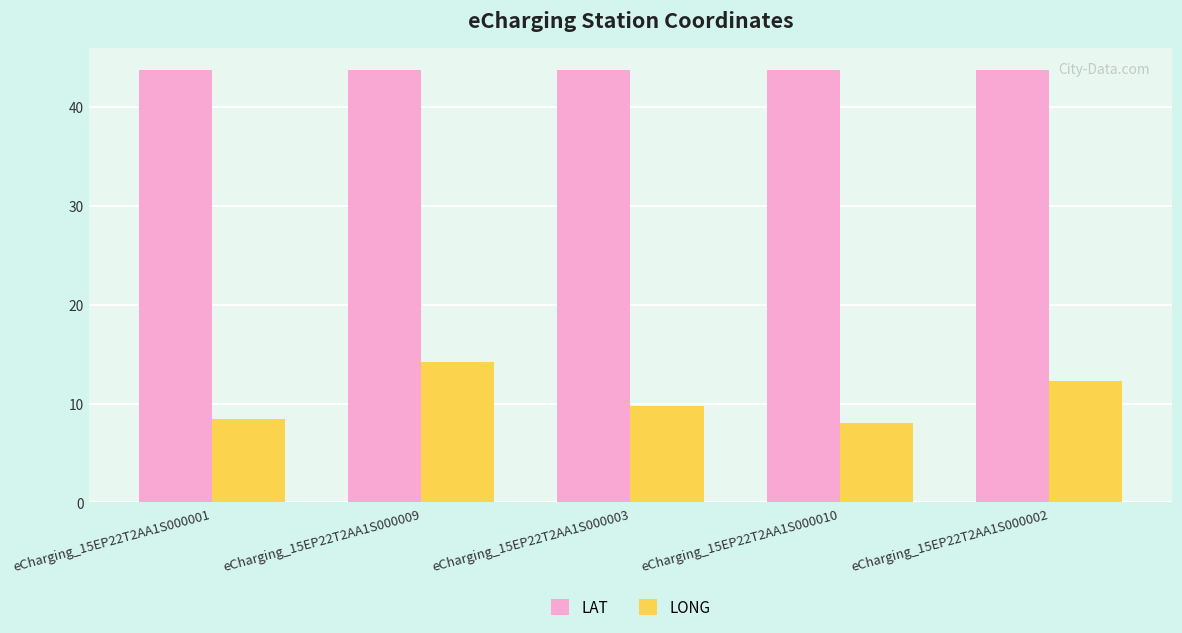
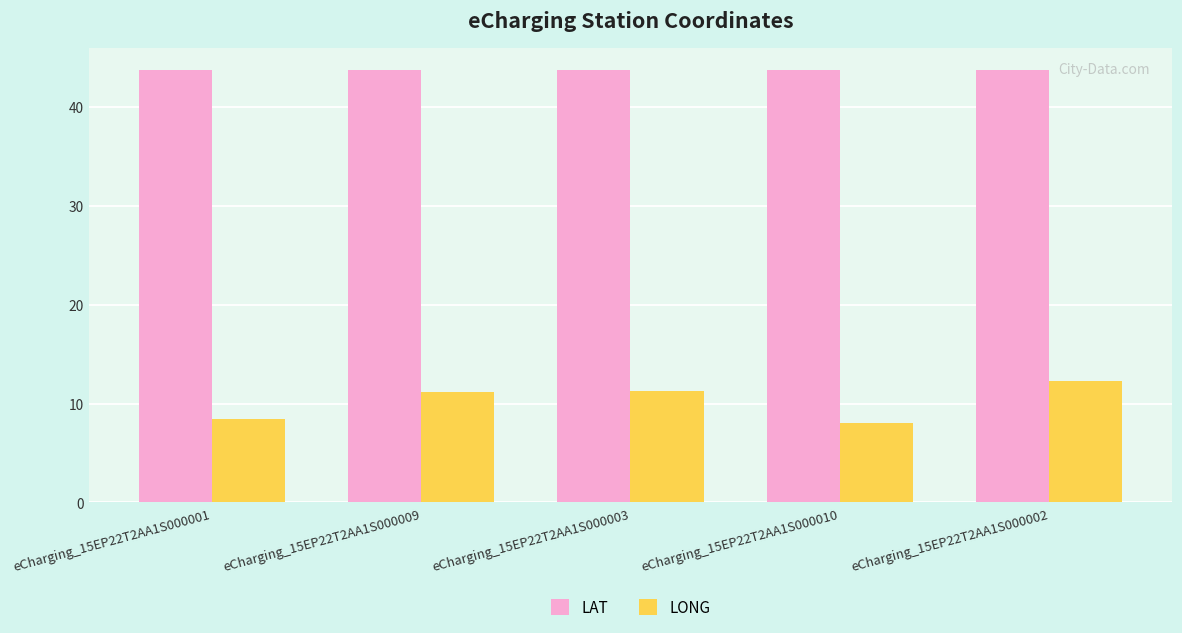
  {
    "LAT": {
      "eCharging_15EP22T2AA1S000001": 44,
      "eCharging_15EP22T2AA1S000009": 44,
      "eCharging_15EP22T2AA1S000003": 44,
      "eCharging_15EP22T2AA1S000010": 44,
      "eCharging_15EP22T2AA1S000002": 44
    },
    "LONG": {
      "eCharging_15EP22T2AA1S000001": 8,
-     "eCharging_15EP22T2AA1S000009": 14,
-     "eCharging_15EP22T2AA1S000003": 10,
+     "eCharging_15EP22T2AA1S000009": 11,
+     "eCharging_15EP22T2AA1S000003": 11,
      "eCharging_15EP22T2AA1S000010": 8,
      "eCharging_15EP22T2AA1S000002": 12
    }
  }
